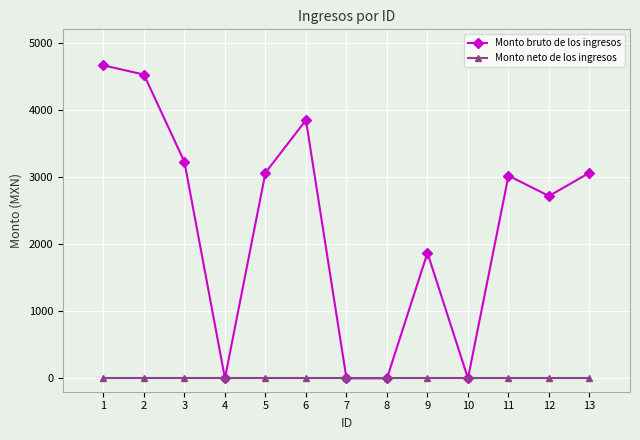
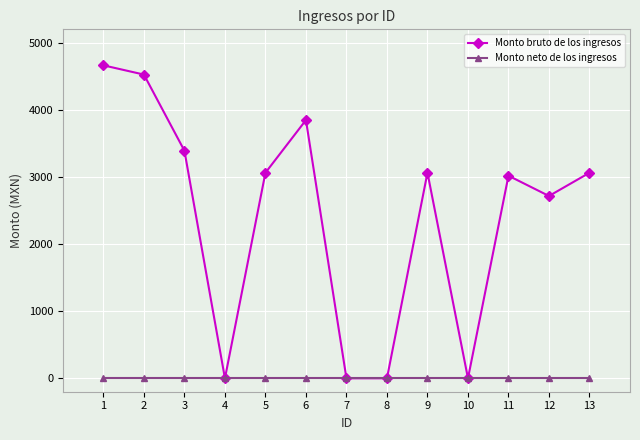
  {
    "Monto bruto de los ingresos": {
      "1": 4700,
      "2": 4500,
-     "3": 3200,
+     "3": 3400,
      "5": 3100,
      "6": 3800,
-     "9": 1900,
+     "9": 3100,
      "11": 3000,
      "12": 2700,
      "13": 3100
    },
    "Monto neto de los ingresos": {
      "1": 0,
      "2": 0,
      "3": 0,
      "5": 0,
      "6": 0,
      "9": 0,
      "11": 0,
      "12": 0,
      "13": 0
    }
  }
